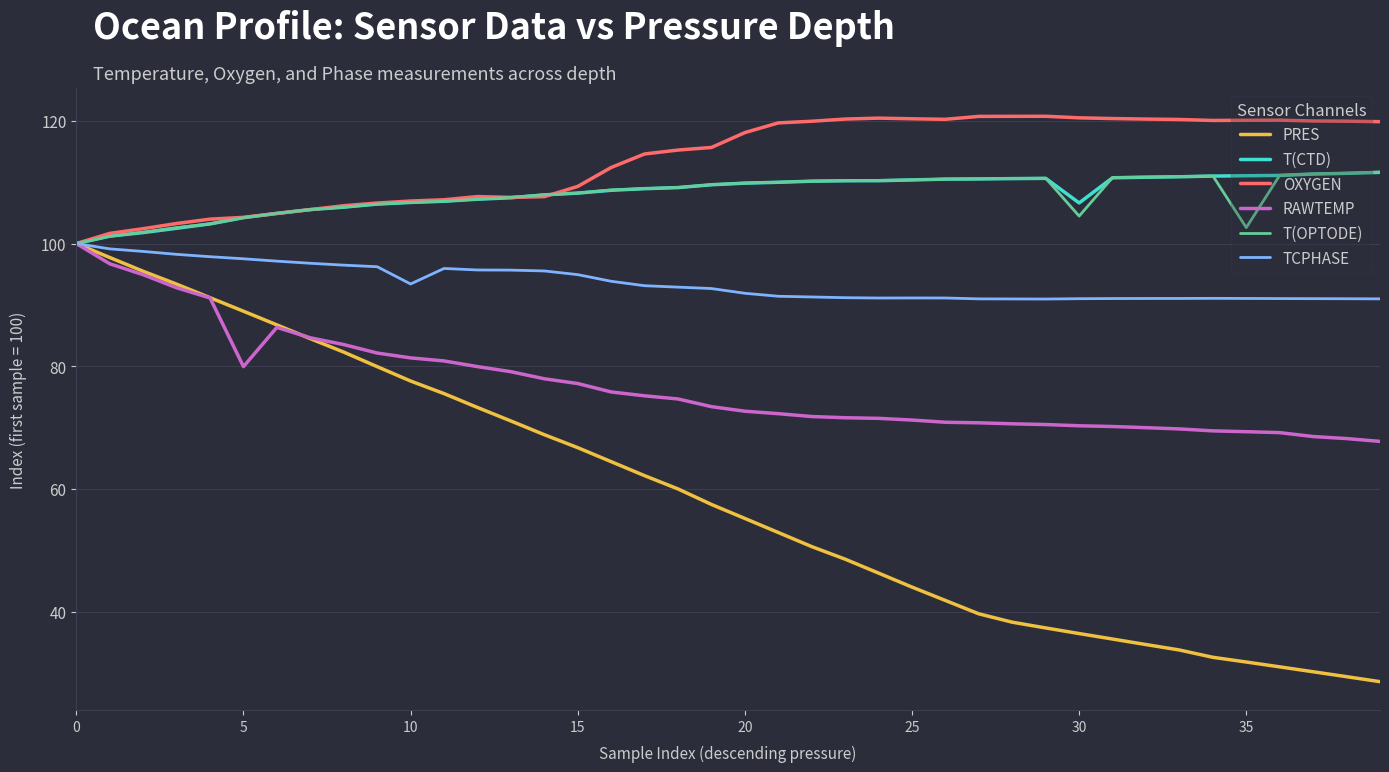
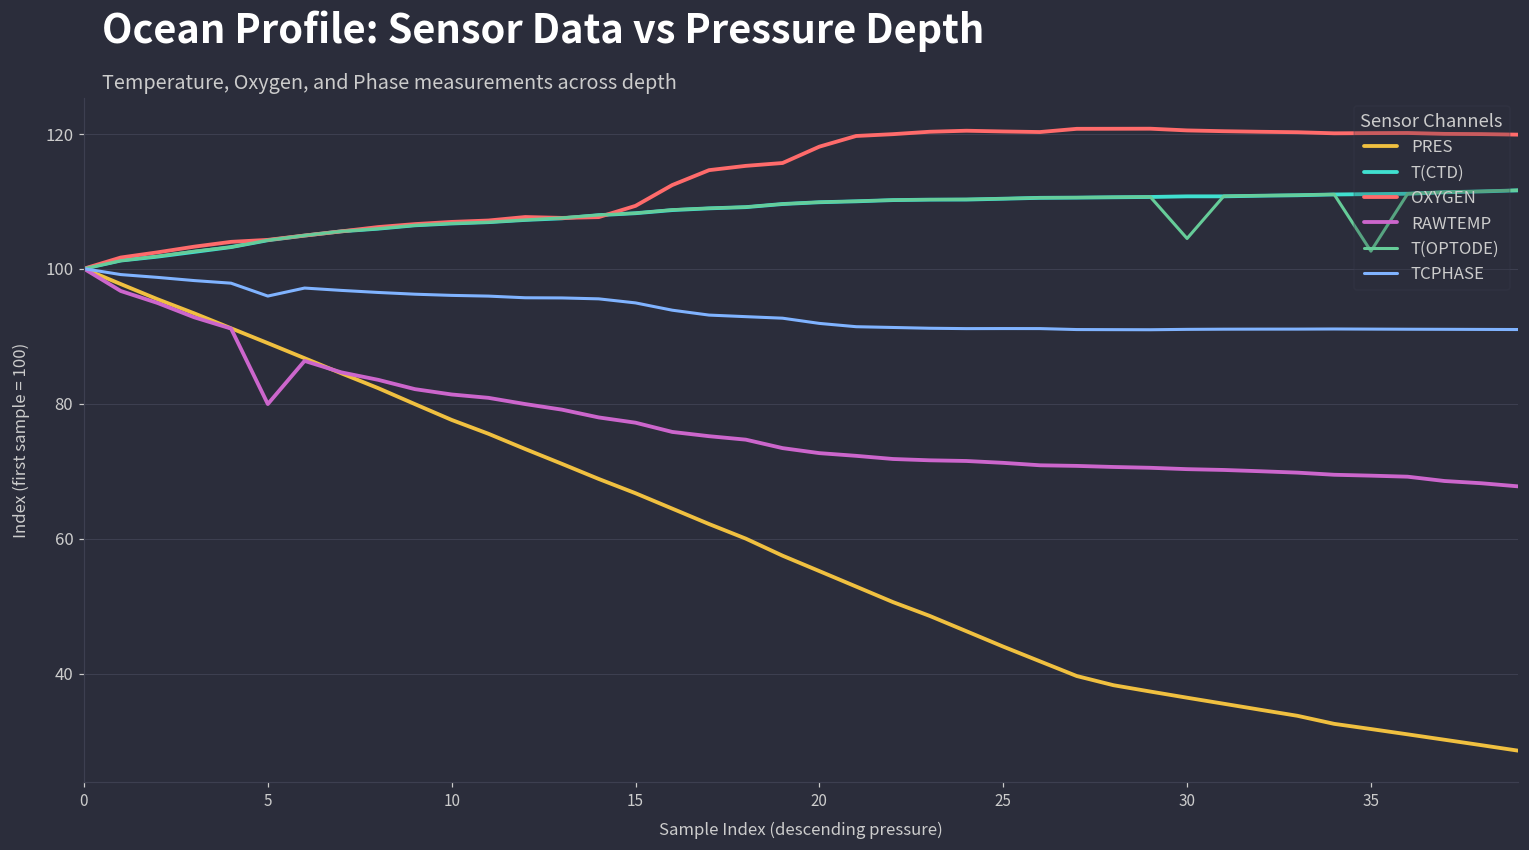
  {
    "PRES": {
      "5": 89,
      "10": 78,
      "15": 67,
      "20": 55,
      "25": 44,
      "30": 36,
      "35": 32
    },
    "T(CTD)": {
-     "30": 107
+     "30": 111
    },
    "OXYGEN": {
      "15": 109,
      "20": 118,
      "25": 120,
      "30": 120
    },
    "RAWTEMP": {
      "5": 80,
      "10": 81,
      "15": 77,
      "20": 73,
      "25": 71,
      "30": 70,
      "35": 69
    },
    "T(OPTODE)": {
      "30": 104
    },
    "TCPHASE": {
-     "5": 98,
-     "10": 93,
+     "5": 96,
+     "10": 96,
      "15": 95,
      "20": 92,
      "25": 91,
      "30": 91,
      "35": 91
    }
  }
